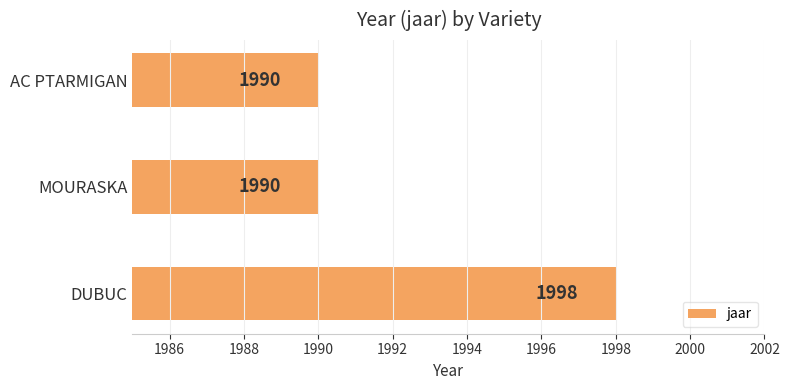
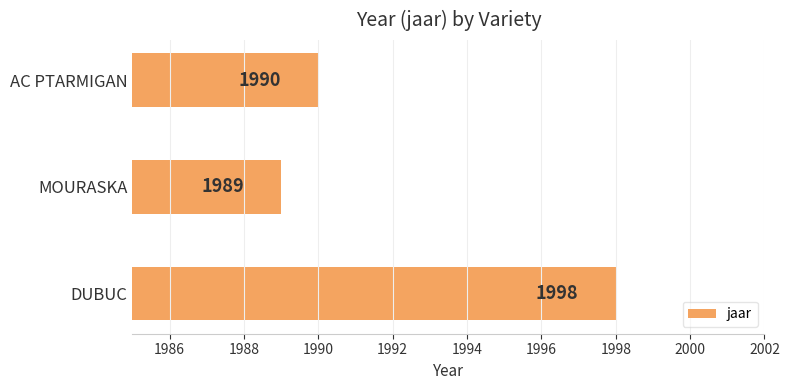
  {
    "AC PTARMIGAN": 1990,
-   "MOURASKA": 1990,
+   "MOURASKA": 1989,
    "DUBUC": 1998
  }
